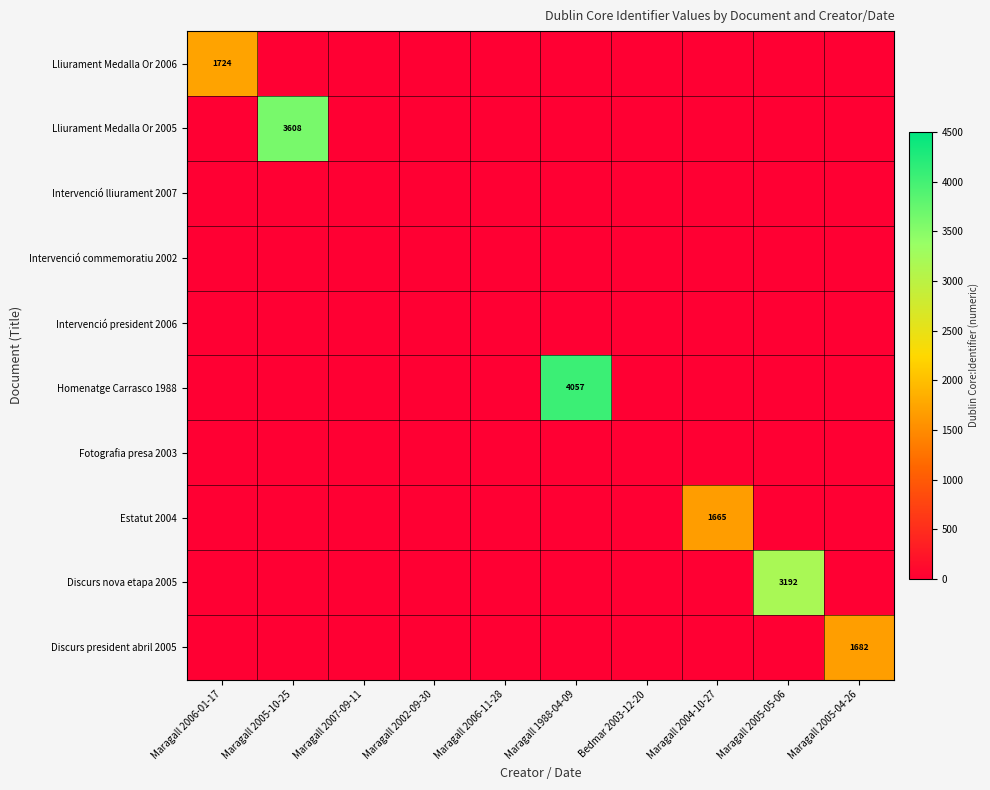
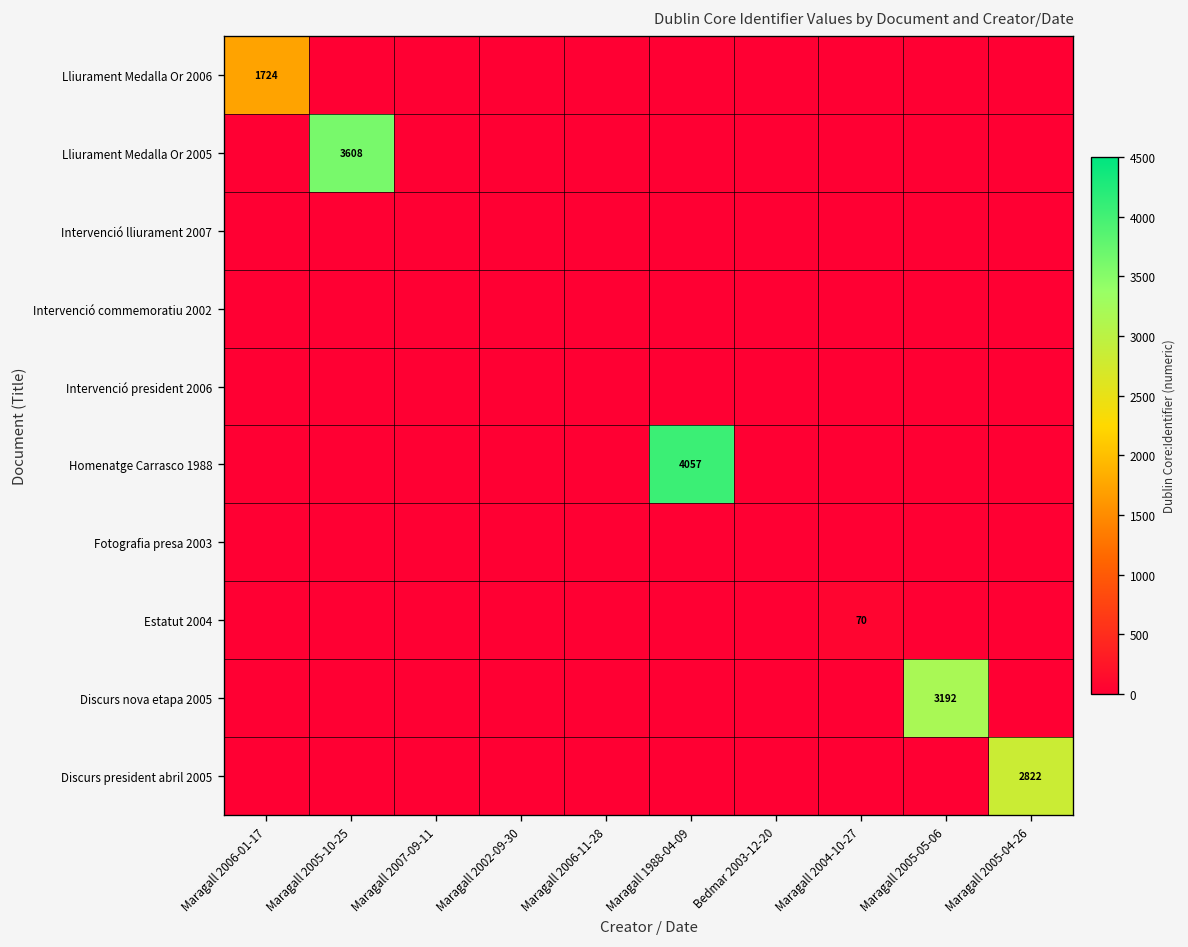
  {
    "Lliurament Medalla Or 2006": {
      "Maragall 2006-01-17": 1724
    },
    "Lliurament Medalla Or 2005": {
      "Maragall 2005-10-25": 3608
    },
    "Homenatge Carrasco 1988": {
      "Maragall 1988-04-09": 4057
    },
    "Estatut 2004": {
-     "Maragall 2004-10-27": 1665
+     "Maragall 2004-10-27": 70
    },
    "Discurs nova etapa 2005": {
      "Maragall 2005-05-06": 3192
    },
    "Discurs president abril 2005": {
-     "Maragall 2005-04-26": 1682
+     "Maragall 2005-04-26": 2822
    }
  }
